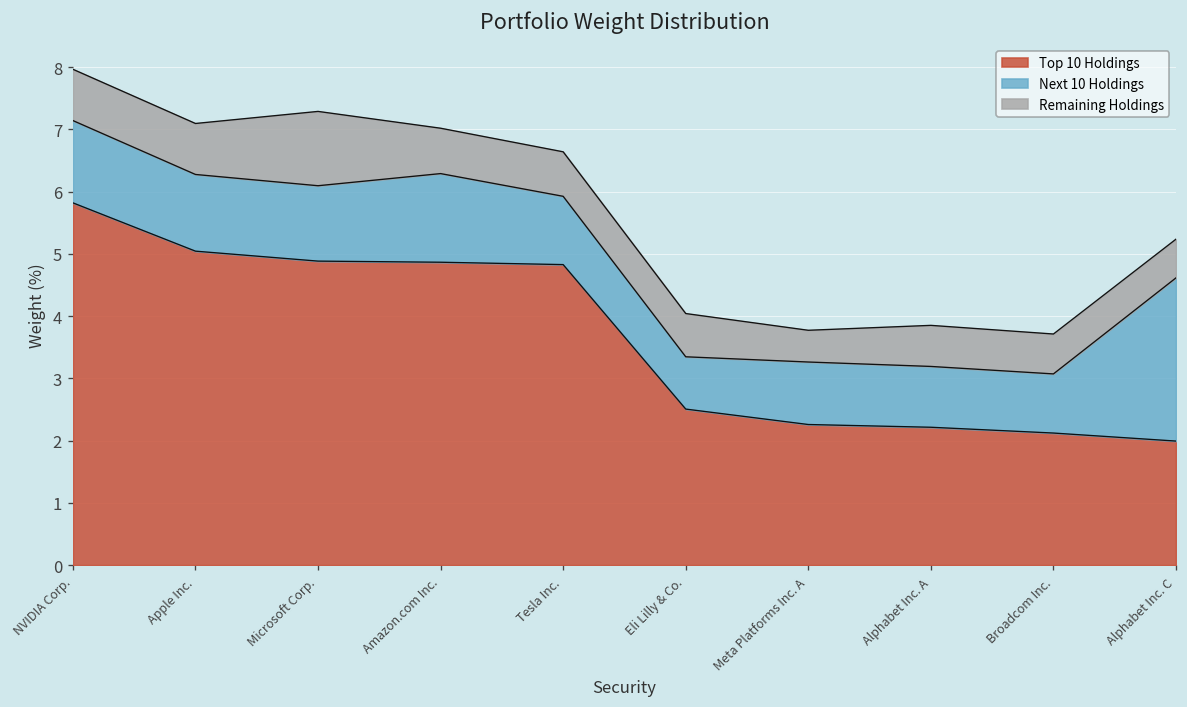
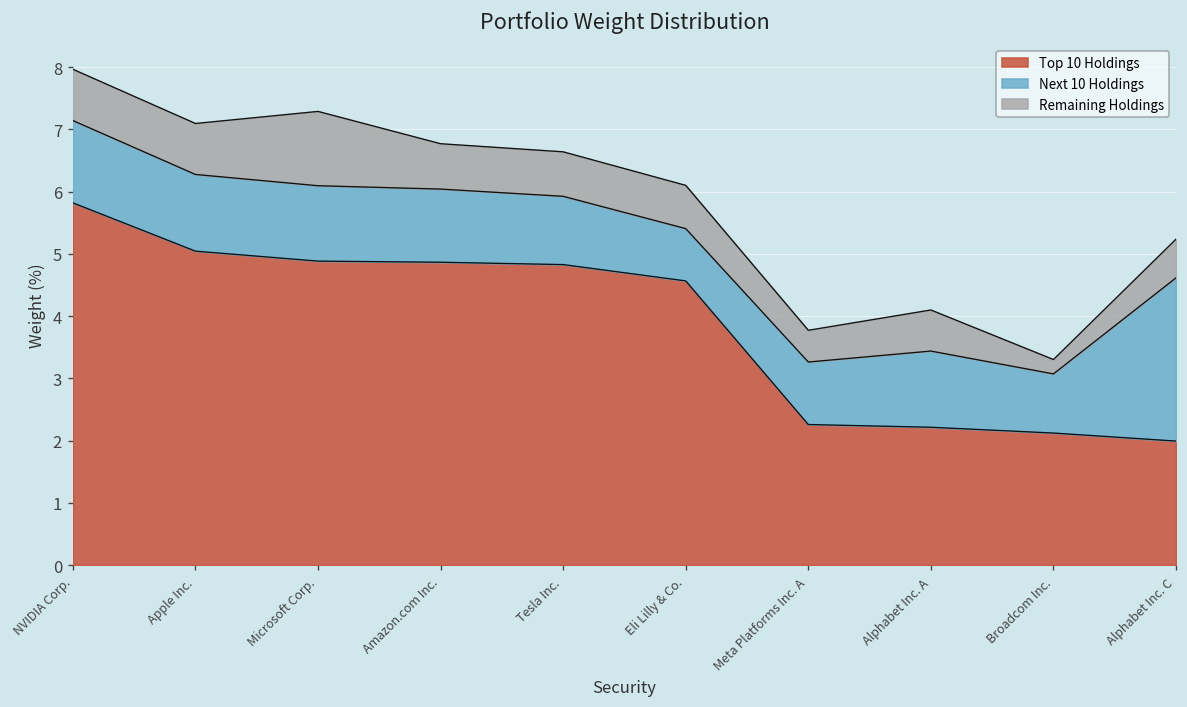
  {
    "Top 10 Holdings": {
      "NVIDIA Corp.": 5.8,
      "Apple Inc.": 5.0,
      "Microsoft Corp.": 4.9,
      "Amazon.com Inc.": 4.9,
      "Tesla Inc.": 4.8,
-     "Eli Lilly & Co.": 2.5,
+     "Eli Lilly & Co.": 4.6,
      "Meta Platforms Inc. A": 2.3,
      "Alphabet Inc. A": 2.2,
      "Broadcom Inc.": 2.1,
      "Alphabet Inc. C": 2.0
    },
    "Next 10 Holdings": {
      "NVIDIA Corp.": 1.3,
      "Apple Inc.": 1.2,
      "Microsoft Corp.": 1.2,
-     "Amazon.com Inc.": 1.4,
+     "Amazon.com Inc.": 1.2,
      "Tesla Inc.": 1.1,
      "Eli Lilly & Co.": 0.8,
      "Meta Platforms Inc. A": 1.0,
-     "Alphabet Inc. A": 1.0,
+     "Alphabet Inc. A": 1.2,
      "Broadcom Inc.": 1.0,
      "Alphabet Inc. C": 2.6
    },
    "Remaining Holdings": {
      "NVIDIA Corp.": 0.8,
      "Apple Inc.": 0.8,
      "Microsoft Corp.": 1.2,
      "Amazon.com Inc.": 0.7,
      "Tesla Inc.": 0.7,
      "Eli Lilly & Co.": 0.7,
      "Meta Platforms Inc. A": 0.5,
      "Alphabet Inc. A": 0.7,
-     "Broadcom Inc.": 0.6,
+     "Broadcom Inc.": 0.2,
      "Alphabet Inc. C": 0.6
    }
  }
